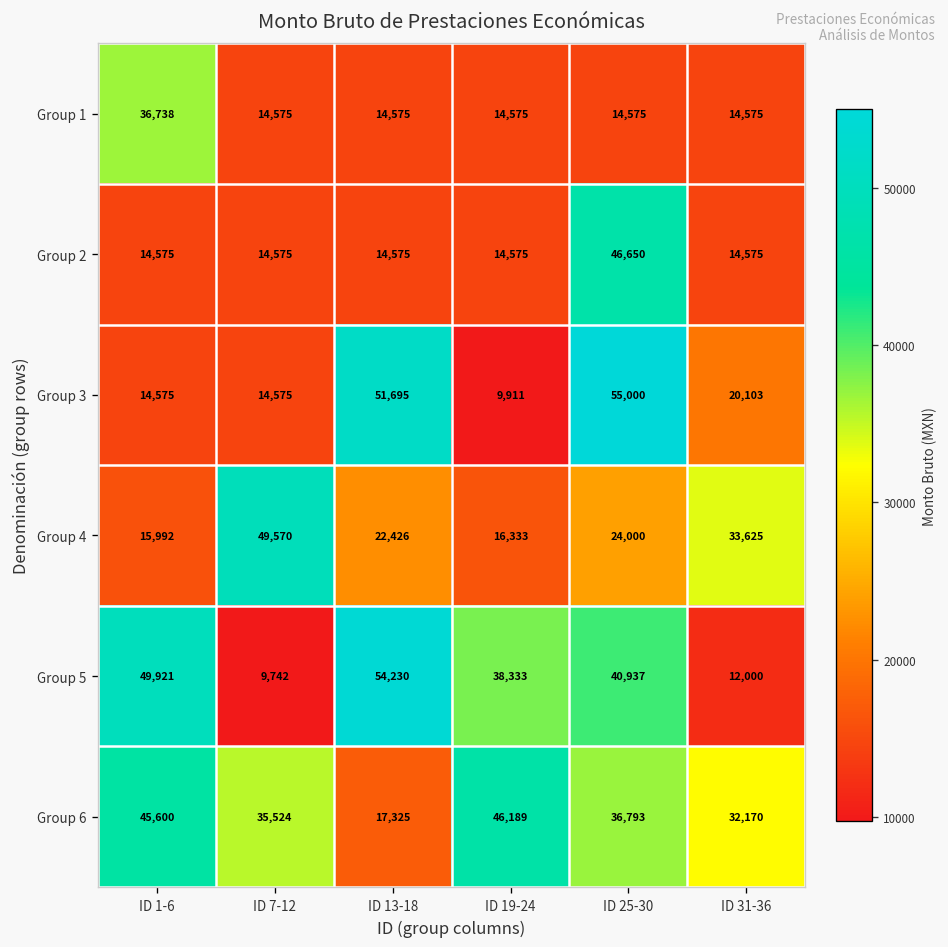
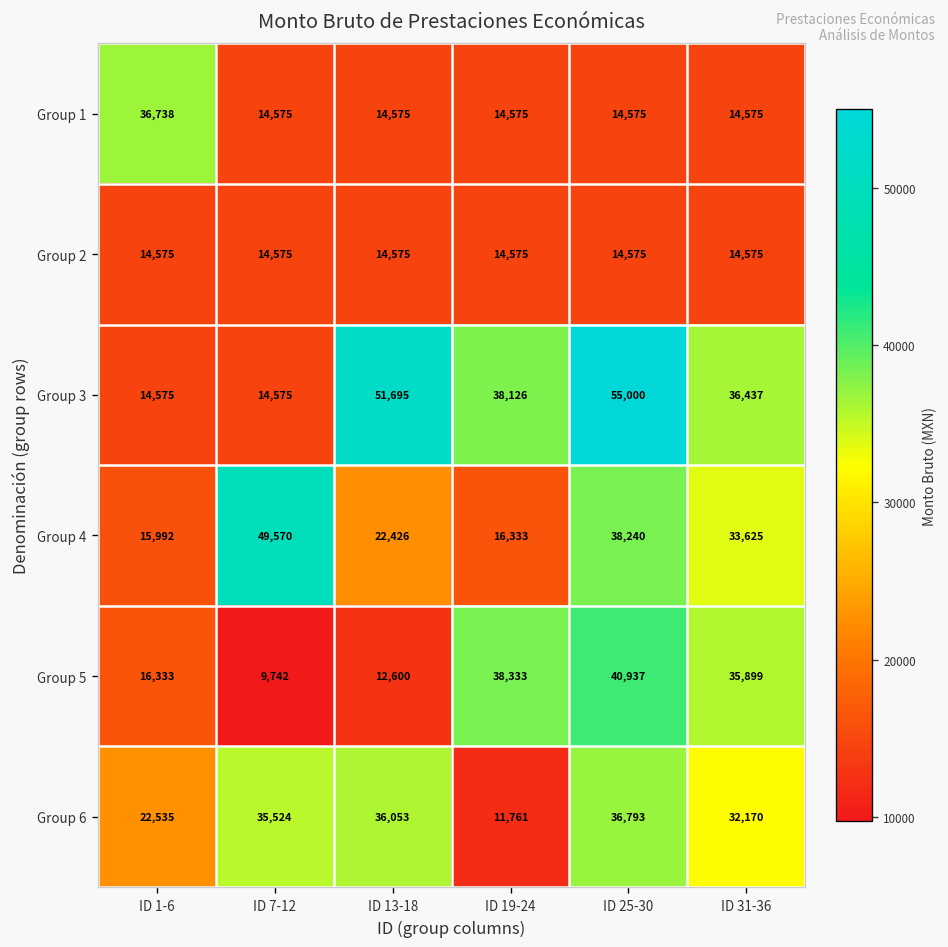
  {
    "Group 1": {
      "ID 1-6": "36,738",
      "ID 7-12": "14,575",
      "ID 13-18": "14,575",
      "ID 19-24": "14,575",
      "ID 25-30": "14,575",
      "ID 31-36": "14,575"
    },
    "Group 2": {
      "ID 1-6": "14,575",
      "ID 7-12": "14,575",
      "ID 13-18": "14,575",
      "ID 19-24": "14,575",
-     "ID 25-30": "46,650",
+     "ID 25-30": "14,575",
      "ID 31-36": "14,575"
    },
    "Group 3": {
      "ID 1-6": "14,575",
      "ID 7-12": "14,575",
      "ID 13-18": "51,695",
-     "ID 19-24": "9,911",
+     "ID 19-24": "38,126",
      "ID 25-30": "55,000",
-     "ID 31-36": "20,103"
+     "ID 31-36": "36,437"
    },
    "Group 4": {
      "ID 1-6": "15,992",
      "ID 7-12": "49,570",
      "ID 13-18": "22,426",
      "ID 19-24": "16,333",
-     "ID 25-30": "24,000",
+     "ID 25-30": "38,240",
      "ID 31-36": "33,625"
    },
    "Group 5": {
-     "ID 1-6": "49,921",
+     "ID 1-6": "16,333",
      "ID 7-12": "9,742",
-     "ID 13-18": "54,230",
+     "ID 13-18": "12,600",
      "ID 19-24": "38,333",
      "ID 25-30": "40,937",
-     "ID 31-36": "12,000"
+     "ID 31-36": "35,899"
    },
    "Group 6": {
-     "ID 1-6": "45,600",
+     "ID 1-6": "22,535",
      "ID 7-12": "35,524",
-     "ID 13-18": "17,325",
-     "ID 19-24": "46,189",
+     "ID 13-18": "36,053",
+     "ID 19-24": "11,761",
      "ID 25-30": "36,793",
      "ID 31-36": "32,170"
    }
  }
